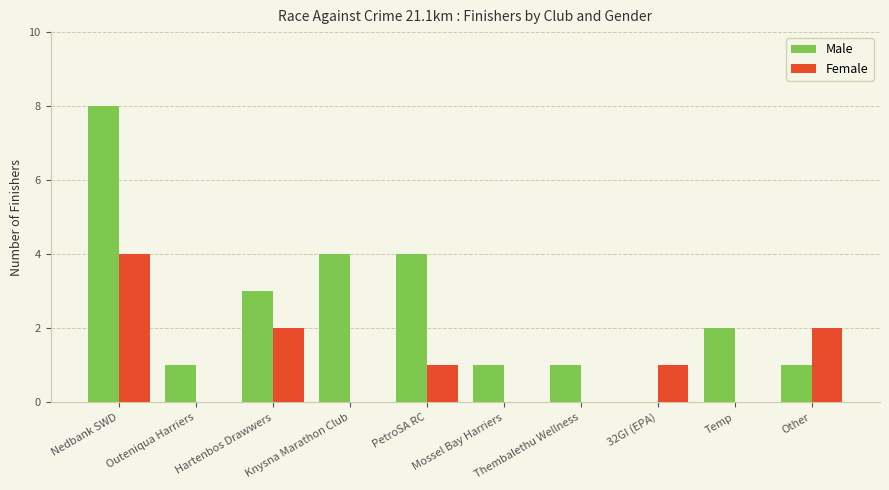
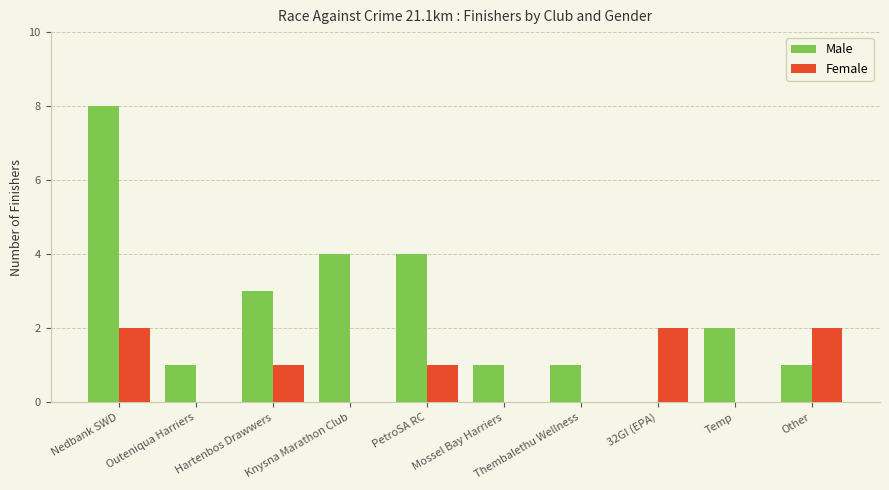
  {
    "Male": {
      "Nedbank SWD": 8,
      "Outeniqua Harriers": 1,
      "Hartenbos Drawwers": 3,
      "Knysna Marathon Club": 4,
      "PetroSA RC": 4,
      "Mossel Bay Harriers": 1,
      "Thembalethu Wellness": 1,
      "32GI (EPA)": 0,
      "Temp": 2,
      "Other": 1
    },
    "Female": {
-     "Nedbank SWD": 4,
+     "Nedbank SWD": 2,
      "Outeniqua Harriers": 0,
-     "Hartenbos Drawwers": 2,
+     "Hartenbos Drawwers": 1,
      "Knysna Marathon Club": 0,
      "PetroSA RC": 1,
      "Mossel Bay Harriers": 0,
      "Thembalethu Wellness": 0,
-     "32GI (EPA)": 1,
+     "32GI (EPA)": 2,
      "Temp": 0,
      "Other": 2
    }
  }
